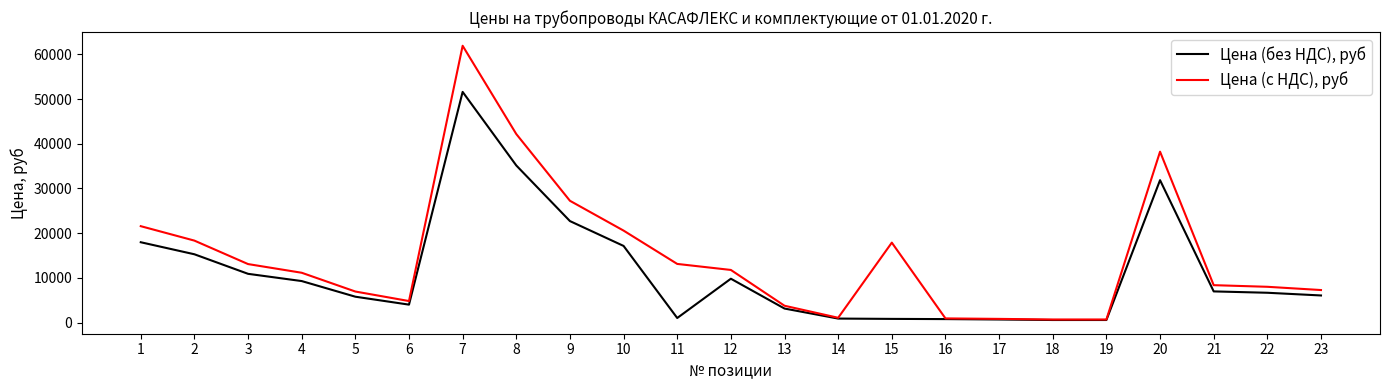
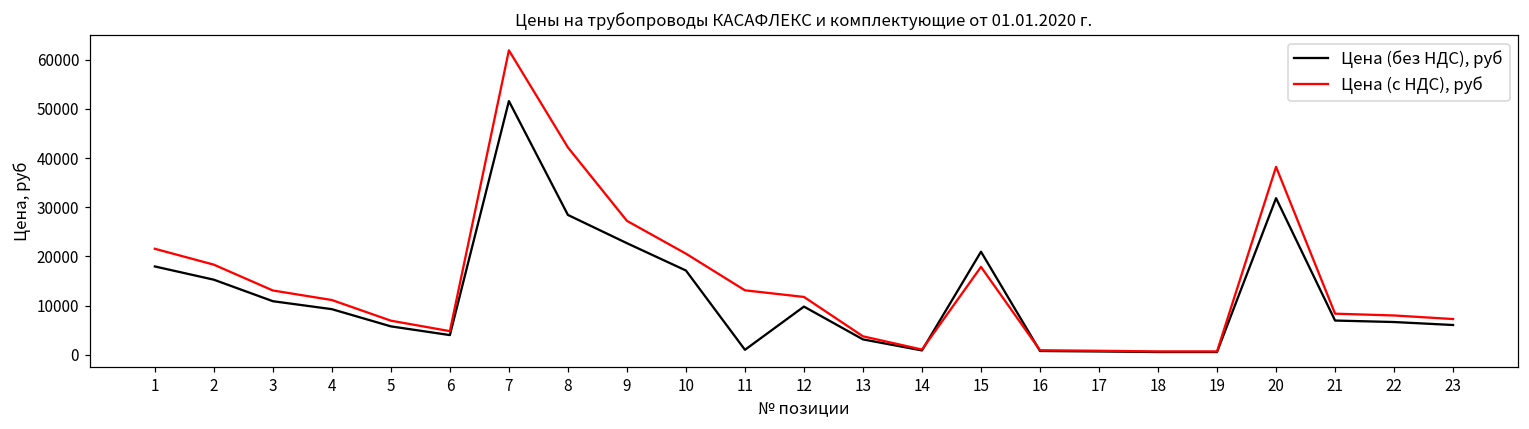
  {
    "Цена (без НДС), руб": {
      "1": 18000,
      "2": 15000,
      "3": 11000,
      "4": 9000,
      "5": 6000,
      "6": 4000,
      "7": 52000,
-     "8": 35000,
+     "8": 28000,
      "9": 23000,
      "10": 17000,
      "11": 1000,
      "12": 10000,
      "13": 3000,
-     "15": 1000,
+     "15": 21000,
      "20": 32000,
      "21": 7000,
      "22": 7000,
      "23": 6000
    },
    "Цена (с НДС), руб": {
      "1": 22000,
      "2": 18000,
      "3": 13000,
      "4": 11000,
      "5": 7000,
      "6": 5000,
      "7": 62000,
      "8": 42000,
      "9": 27000,
      "10": 21000,
      "11": 13000,
      "12": 12000,
      "13": 4000,
      "15": 18000,
      "20": 38000,
      "21": 8000,
      "22": 8000,
      "23": 7000
    }
  }
